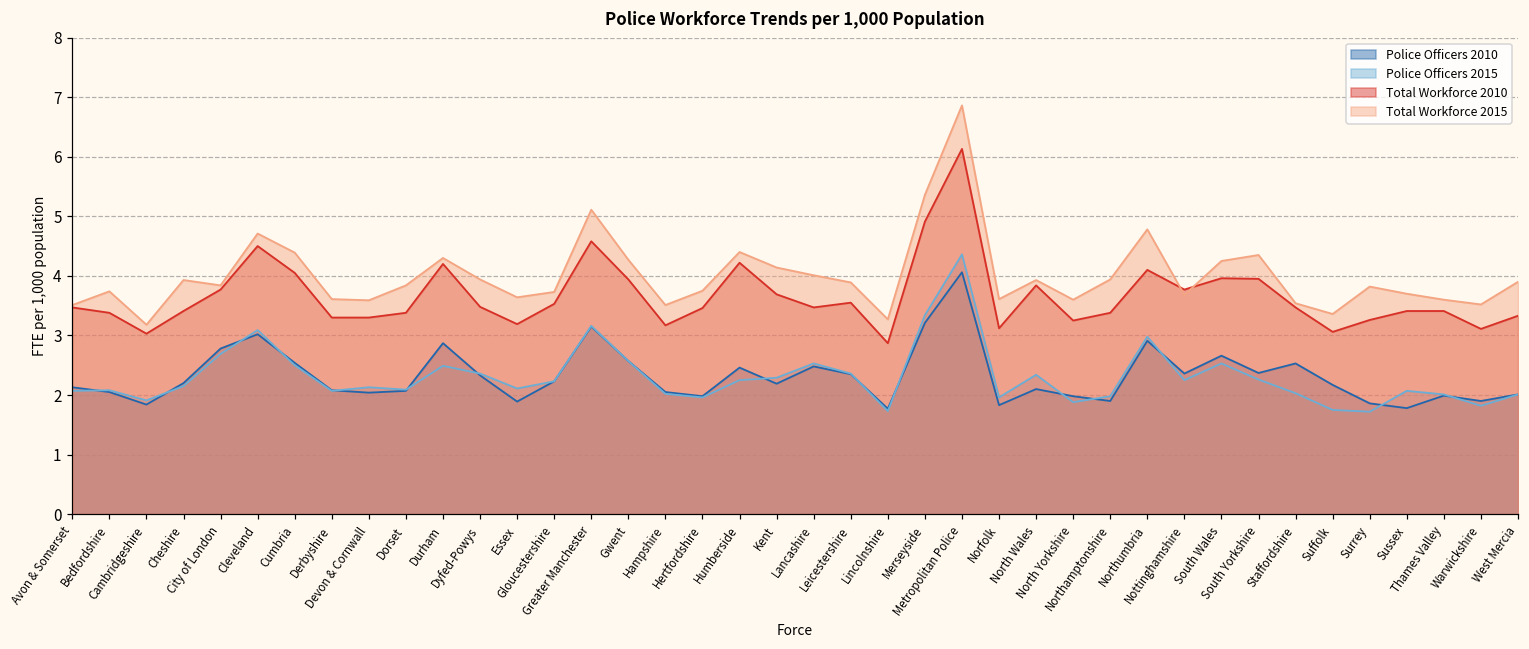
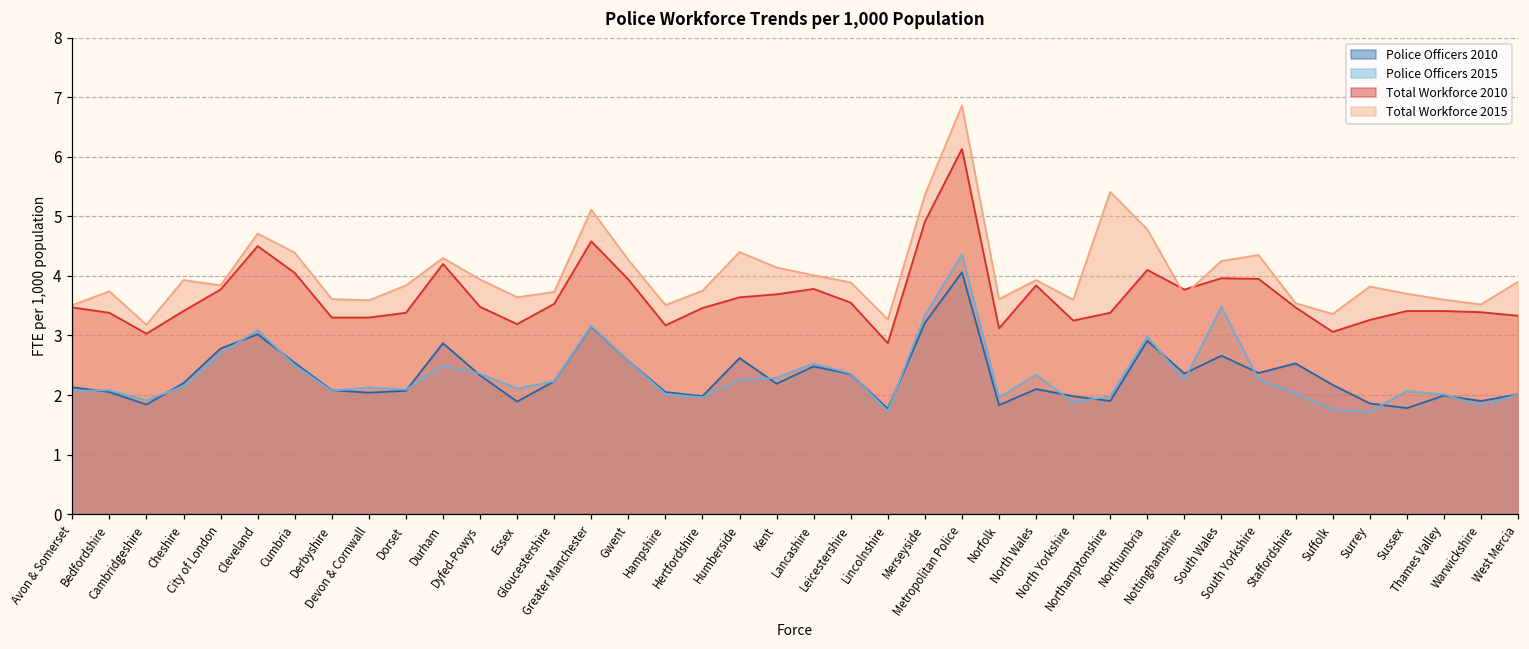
  {
    "Police Officers 2010": {
      "Avon & Somerset": 2.1,
      "Cambridgeshire": 1.8,
      "Cheshire": 2.2,
      "City of London": 2.8,
      "Cleveland": 3.0,
      "Devon & Cornwall": 2.0,
      "Durham": 2.9,
      "Essex": 1.9,
-     "Humberside": 2.5,
+     "Humberside": 2.6,
      "Kent": 2.2,
      "Lancashire": 2.5,
      "Merseyside": 3.2,
      "Metropolitan Police": 4.1,
      "Norfolk": 1.8,
      "North Wales": 2.1,
      "North Yorkshire": 2.0,
      "Northamptonshire": 1.9,
      "Northumbria": 2.9,
      "Nottinghamshire": 2.4,
      "South Wales": 2.7,
      "South Yorkshire": 2.4,
      "Staffordshire": 2.5,
      "Suffolk": 2.2,
      "Surrey": 1.9,
      "Sussex": 1.8,
      "Warwickshire": 1.9
    },
    "Police Officers 2015": {
      "Avon & Somerset": 2.1,
      "Cambridgeshire": 1.9,
      "Cheshire": 2.2,
      "City of London": 2.7,
      "Cleveland": 3.1,
      "Devon & Cornwall": 2.1,
      "Durham": 2.5,
      "Essex": 2.1,
      "Humberside": 2.3,
      "Kent": 2.3,
      "Lancashire": 2.5,
      "Merseyside": 3.3,
      "Metropolitan Police": 4.4,
      "Norfolk": 2.0,
      "North Wales": 2.3,
      "North Yorkshire": 1.9,
      "Northamptonshire": 2.0,
      "Northumbria": 3.0,
      "Nottinghamshire": 2.3,
-     "South Wales": 2.5,
+     "South Wales": 3.5,
      "South Yorkshire": 2.3,
      "Staffordshire": 2.0,
      "Suffolk": 1.8,
      "Surrey": 1.7,
      "Sussex": 2.1,
      "Warwickshire": 1.8
    },
    "Total Workforce 2010": {
      "Bedfordshire": 3.4,
      "Cambridgeshire": 3.0,
      "Cheshire": 3.4,
      "City of London": 3.8,
      "Cleveland": 4.5,
      "Cumbria": 4.1,
      "Derbyshire": 3.3,
      "Devon & Cornwall": 3.3,
      "Dorset": 3.4,
      "Durham": 4.2,
      "Dyfed-Powys": 3.5,
      "Essex": 3.2,
      "Gloucestershire": 3.5,
      "Greater Manchester": 4.6,
      "Gwent": 3.9,
      "Hampshire": 3.2,
      "Hertfordshire": 3.5,
-     "Humberside": 4.2,
+     "Humberside": 3.6,
      "Kent": 3.7,
-     "Lancashire": 3.5,
+     "Lancashire": 3.8,
      "Leicestershire": 3.6,
      "Lincolnshire": 2.9,
      "Merseyside": 4.9,
      "Metropolitan Police": 6.1,
      "Norfolk": 3.1,
      "North Wales": 3.8,
      "North Yorkshire": 3.3,
      "Northamptonshire": 3.4,
      "Northumbria": 4.1,
      "Nottinghamshire": 3.8,
      "South Wales": 4.0,
      "South Yorkshire": 4.0,
      "Staffordshire": 3.5,
      "Suffolk": 3.1,
      "Surrey": 3.3,
      "Sussex": 3.4,
      "Thames Valley": 3.4,
-     "Warwickshire": 3.1,
+     "Warwickshire": 3.4,
      "West Mercia": 3.3
    },
    "Total Workforce 2015": {
      "Bedfordshire": 3.7,
      "Cambridgeshire": 3.2,
      "Cheshire": 3.9,
      "City of London": 3.8,
      "Cleveland": 4.7,
      "Cumbria": 4.4,
      "Derbyshire": 3.6,
      "Devon & Cornwall": 3.6,
      "Dorset": 3.8,
      "Durham": 4.3,
      "Dyfed-Powys": 3.9,
      "Essex": 3.6,
      "Gloucestershire": 3.7,
      "Greater Manchester": 5.1,
      "Gwent": 4.3,
      "Hampshire": 3.5,
      "Hertfordshire": 3.8,
      "Humberside": 4.4,
      "Kent": 4.1,
      "Lancashire": 4.0,
      "Leicestershire": 3.9,
      "Lincolnshire": 3.3,
      "Merseyside": 5.4,
      "Metropolitan Police": 6.9,
      "Norfolk": 3.6,
      "North Wales": 3.9,
      "North Yorkshire": 3.6,
-     "Northamptonshire": 3.9,
+     "Northamptonshire": 5.4,
      "Northumbria": 4.8,
      "Nottinghamshire": 3.7,
      "South Wales": 4.3,
      "South Yorkshire": 4.4,
      "Staffordshire": 3.5,
      "Suffolk": 3.4,
      "Surrey": 3.8,
      "Sussex": 3.7,
      "Thames Valley": 3.6,
      "Warwickshire": 3.5,
      "West Mercia": 3.9
    }
  }
